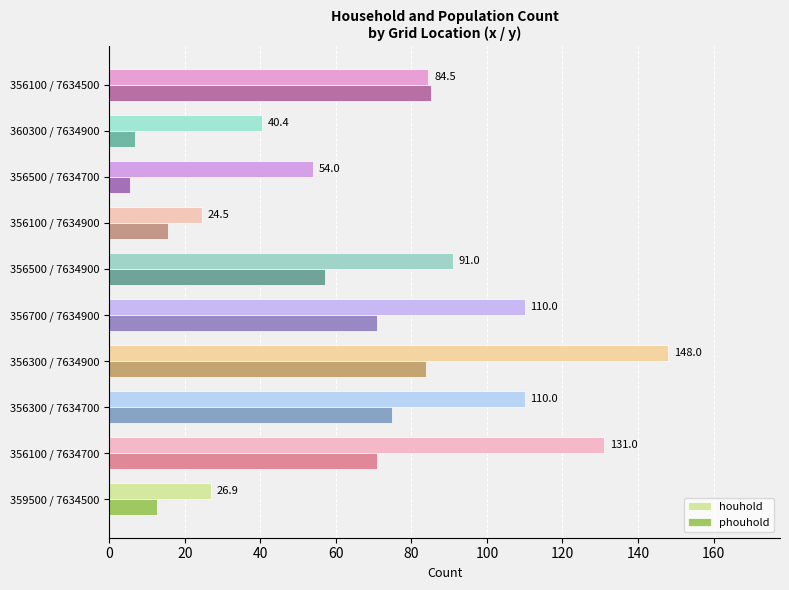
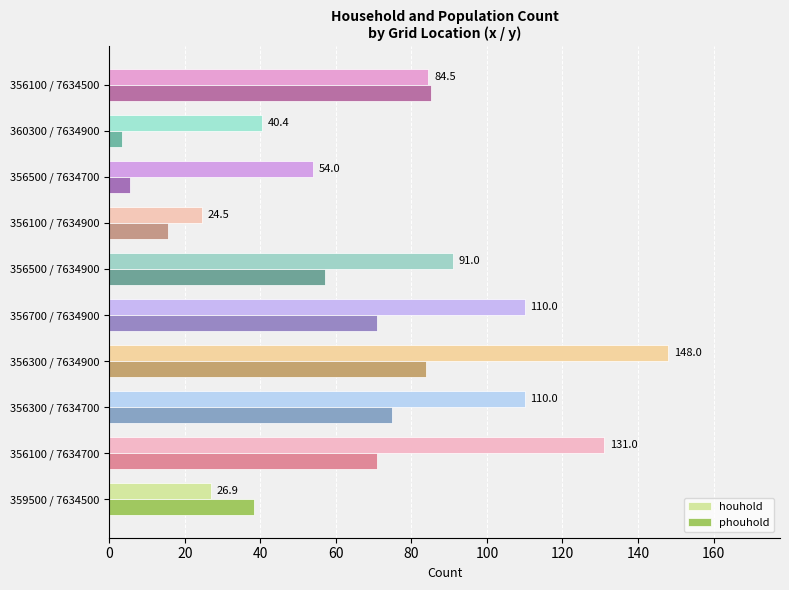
  {
    "houhold": {
      "356100 / 7634500": 84.5,
      "360300 / 7634900": 40.4,
      "356500 / 7634700": 54.0,
      "356100 / 7634900": 24.5,
      "356500 / 7634900": 91.0,
      "356700 / 7634900": 110.0,
      "356300 / 7634900": 148.0,
      "356300 / 7634700": 110.0,
      "356100 / 7634700": 131.0,
      "359500 / 7634500": 26.9
    },
    "phouhold": {
      "356100 / 7634500": 85,
-     "360300 / 7634900": 7,
+     "360300 / 7634900": 3,
      "356500 / 7634700": 6,
      "356100 / 7634900": 16,
      "356500 / 7634900": 57,
      "356700 / 7634900": 71,
      "356300 / 7634900": 84,
      "356300 / 7634700": 75,
      "356100 / 7634700": 71,
-     "359500 / 7634500": 13
+     "359500 / 7634500": 38
    }
  }
